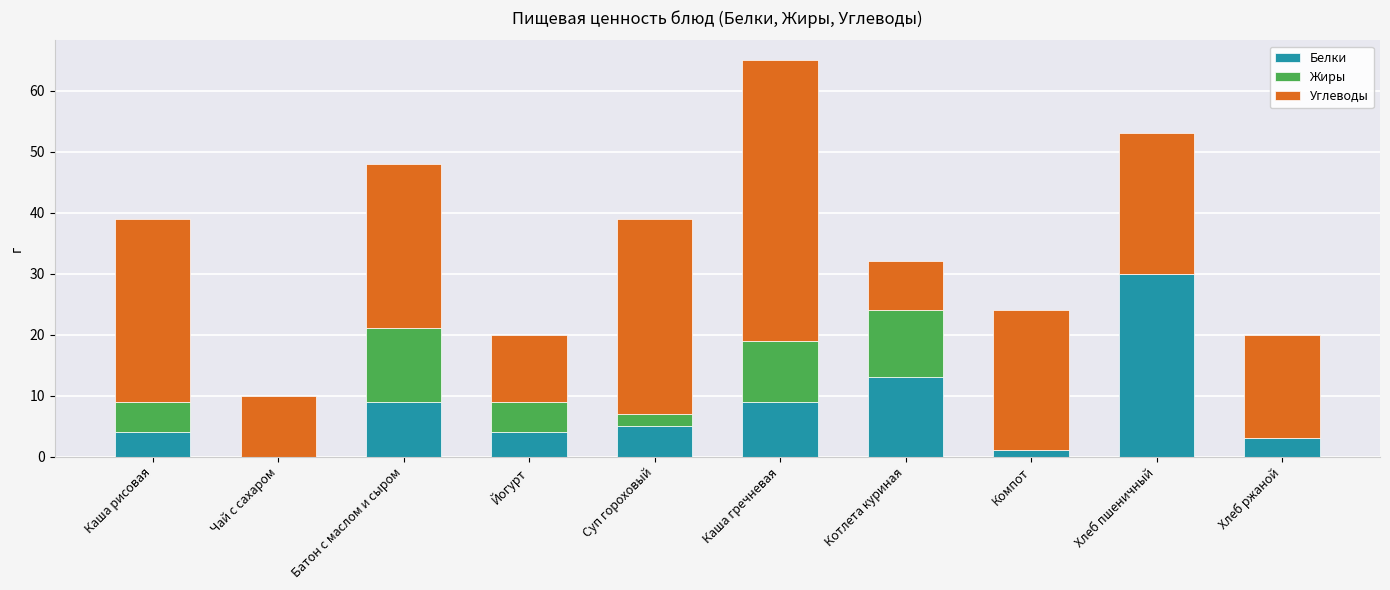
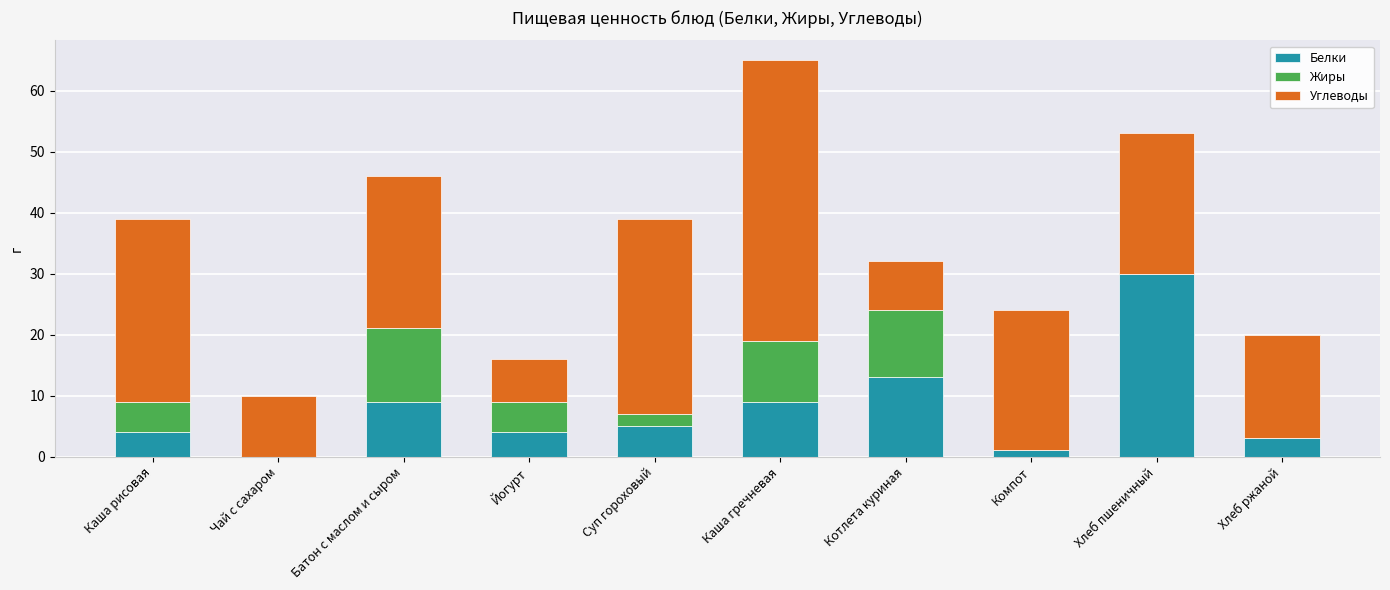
  {
    "Белки": {
      "Каша рисовая": 4,
      "Чай с сахаром": 0,
      "Батон с маслом и сыром": 9,
      "Йогурт": 4,
      "Суп гороховый": 5,
      "Каша гречневая": 9,
      "Котлета куриная": 13,
      "Компот": 1,
      "Хлеб пшеничный": 30,
      "Хлеб ржаной": 3
    },
    "Жиры": {
      "Каша рисовая": 5,
      "Чай с сахаром": 0,
      "Батон с маслом и сыром": 12,
      "Йогурт": 5,
      "Суп гороховый": 2,
      "Каша гречневая": 10,
      "Котлета куриная": 11,
      "Компот": 0,
      "Хлеб пшеничный": 0,
      "Хлеб ржаной": 0
    },
    "Углеводы": {
      "Каша рисовая": 30,
      "Чай с сахаром": 10,
-     "Батон с маслом и сыром": 27,
-     "Йогурт": 11,
+     "Батон с маслом и сыром": 25,
+     "Йогурт": 7,
      "Суп гороховый": 32,
      "Каша гречневая": 46,
      "Котлета куриная": 8,
      "Компот": 23,
      "Хлеб пшеничный": 23,
      "Хлеб ржаной": 17
    }
  }
